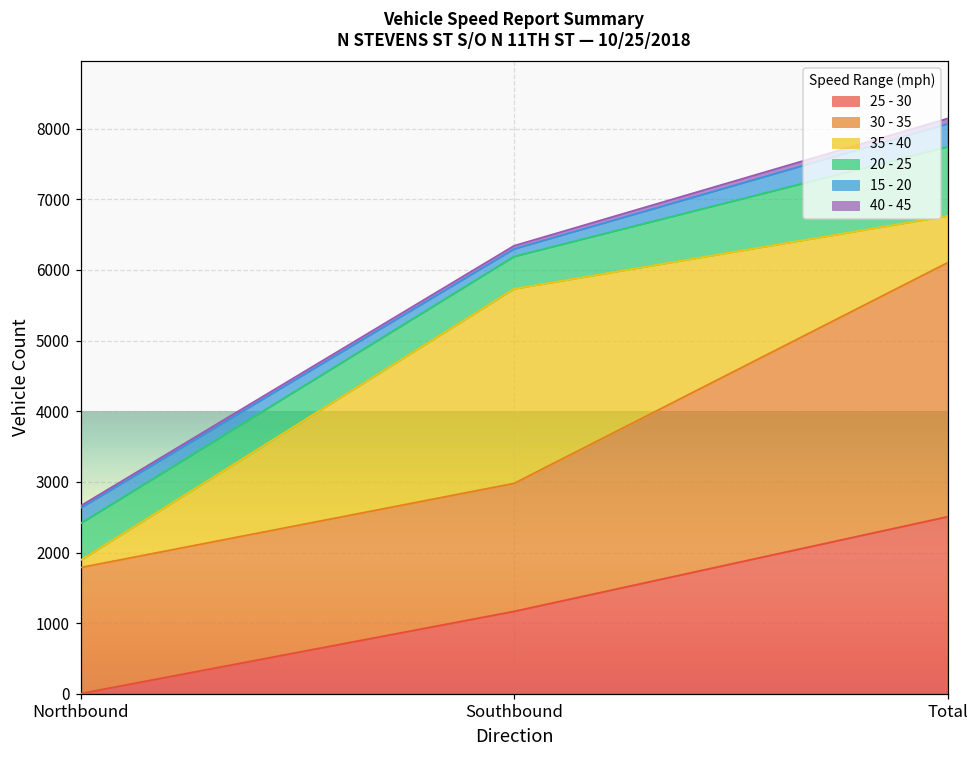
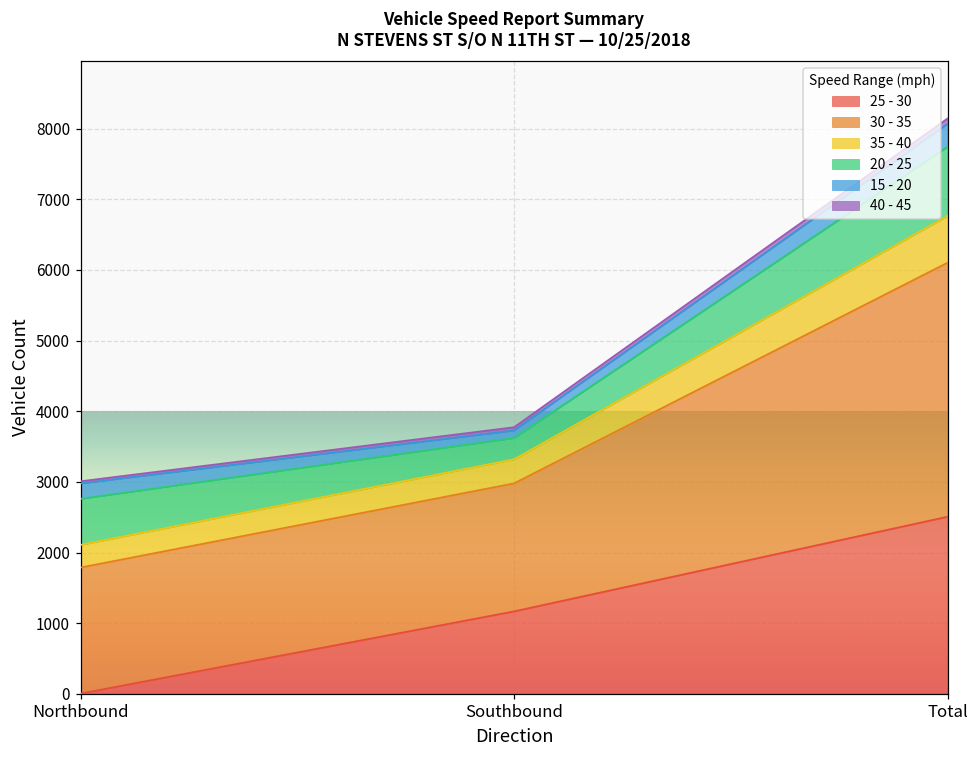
  {
    "35 - 40": {
-     "Northbound": 100,
-     "Southbound": 2800,
+     "Northbound": 300,
+     "Southbound": 300,
      "Total": 700
    },
    "20 - 25": {
-     "Northbound": 500,
-     "Southbound": 500,
+     "Northbound": 700,
+     "Southbound": 300,
      "Total": 1000
    },
    "15 - 20": {
      "Southbound": 100,
      "Total": 300
    },
    "40 - 45": {
      "Southbound": 0,
      "Total": 100
    }
  }
